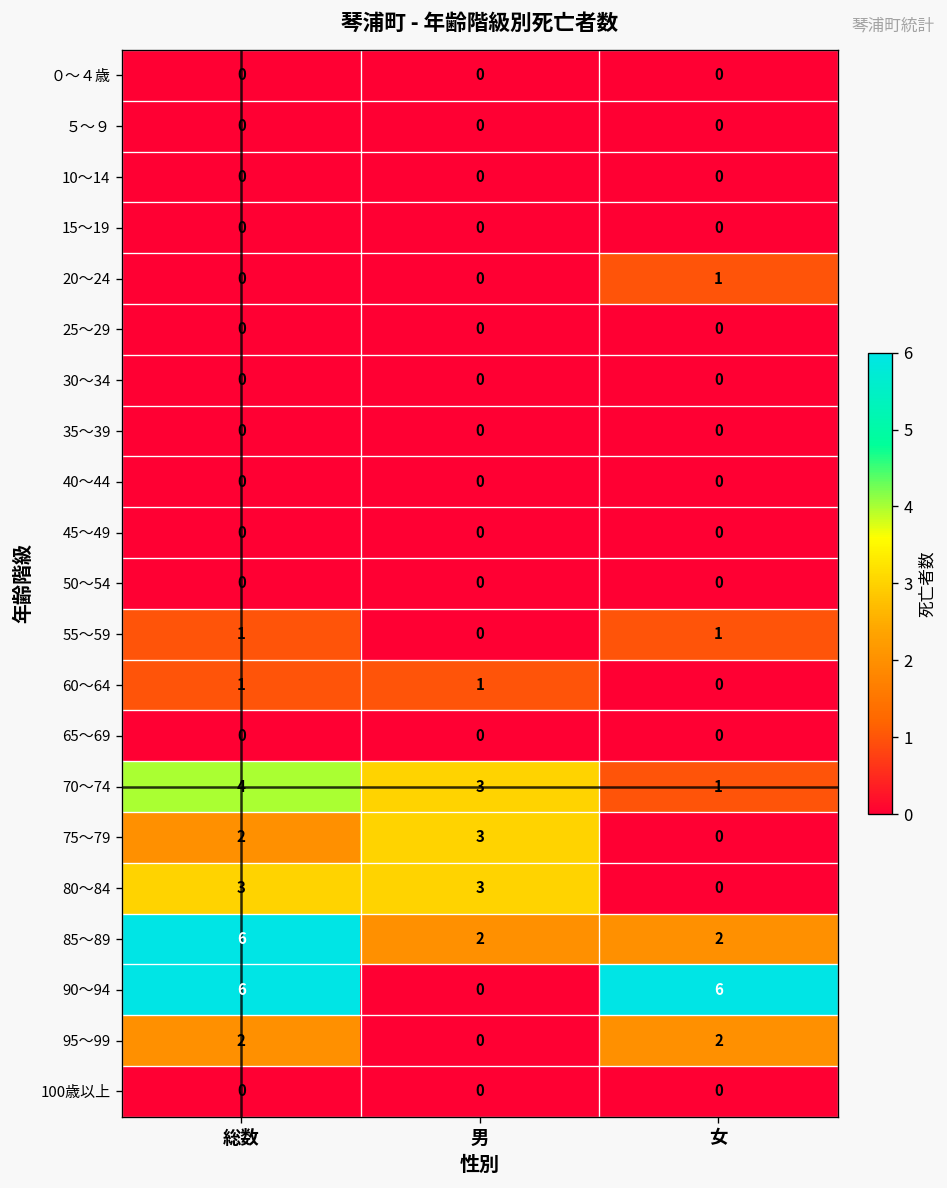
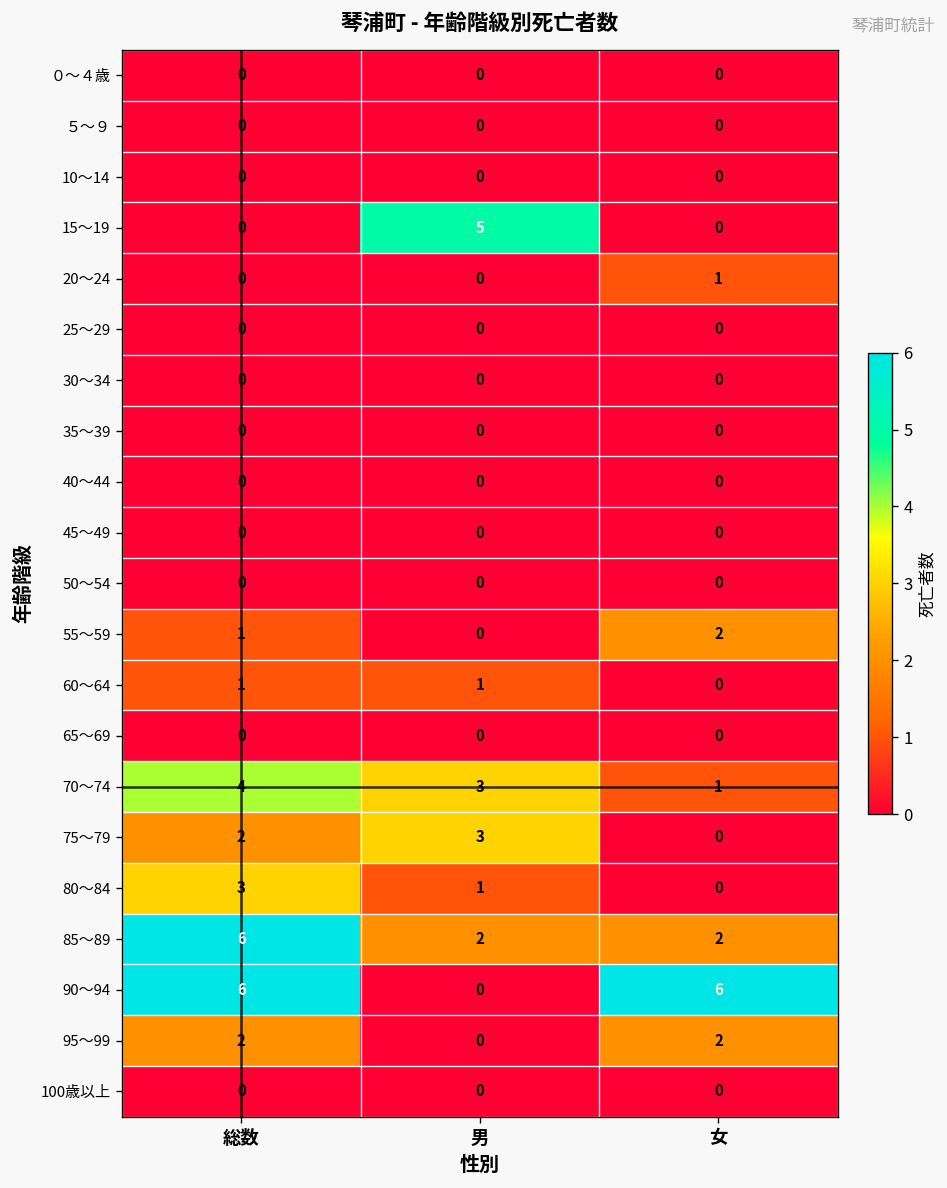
  {
    "０～４歳": {
      "総数": 0,
      "男": 0,
      "女": 0
    },
    "５～９": {
      "総数": 0,
      "男": 0,
      "女": 0
    },
    "10～14": {
      "総数": 0,
      "男": 0,
      "女": 0
    },
    "15～19": {
      "総数": 0,
-     "男": 0,
+     "男": 5,
      "女": 0
    },
    "20～24": {
      "総数": 0,
      "男": 0,
      "女": 1
    },
    "25～29": {
      "総数": 0,
      "男": 0,
      "女": 0
    },
    "30～34": {
      "総数": 0,
      "男": 0,
      "女": 0
    },
    "35～39": {
      "総数": 0,
      "男": 0,
      "女": 0
    },
    "40～44": {
      "総数": 0,
      "男": 0,
      "女": 0
    },
    "45～49": {
      "総数": 0,
      "男": 0,
      "女": 0
    },
    "50～54": {
      "総数": 0,
      "男": 0,
      "女": 0
    },
    "55～59": {
      "総数": 1,
      "男": 0,
-     "女": 1
+     "女": 2
    },
    "60～64": {
      "総数": 1,
      "男": 1,
      "女": 0
    },
    "65～69": {
      "総数": 0,
      "男": 0,
      "女": 0
    },
    "70～74": {
      "総数": 4,
      "男": 3,
      "女": 1
    },
    "75～79": {
      "総数": 2,
      "男": 3,
      "女": 0
    },
    "80～84": {
      "総数": 3,
-     "男": 3,
+     "男": 1,
      "女": 0
    },
    "85～89": {
      "総数": 6,
      "男": 2,
      "女": 2
    },
    "90～94": {
      "総数": 6,
      "男": 0,
      "女": 6
    },
    "95～99": {
      "総数": 2,
      "男": 0,
      "女": 2
    },
    "100歳以上": {
      "総数": 0,
      "男": 0,
      "女": 0
    }
  }
